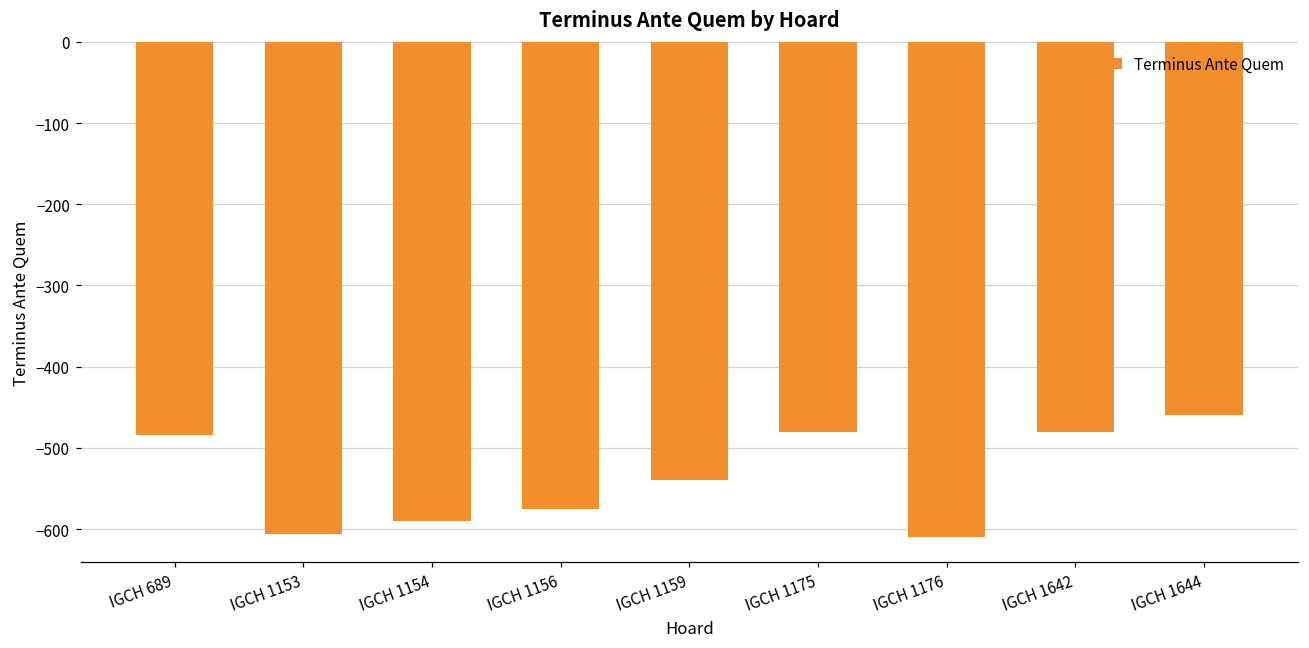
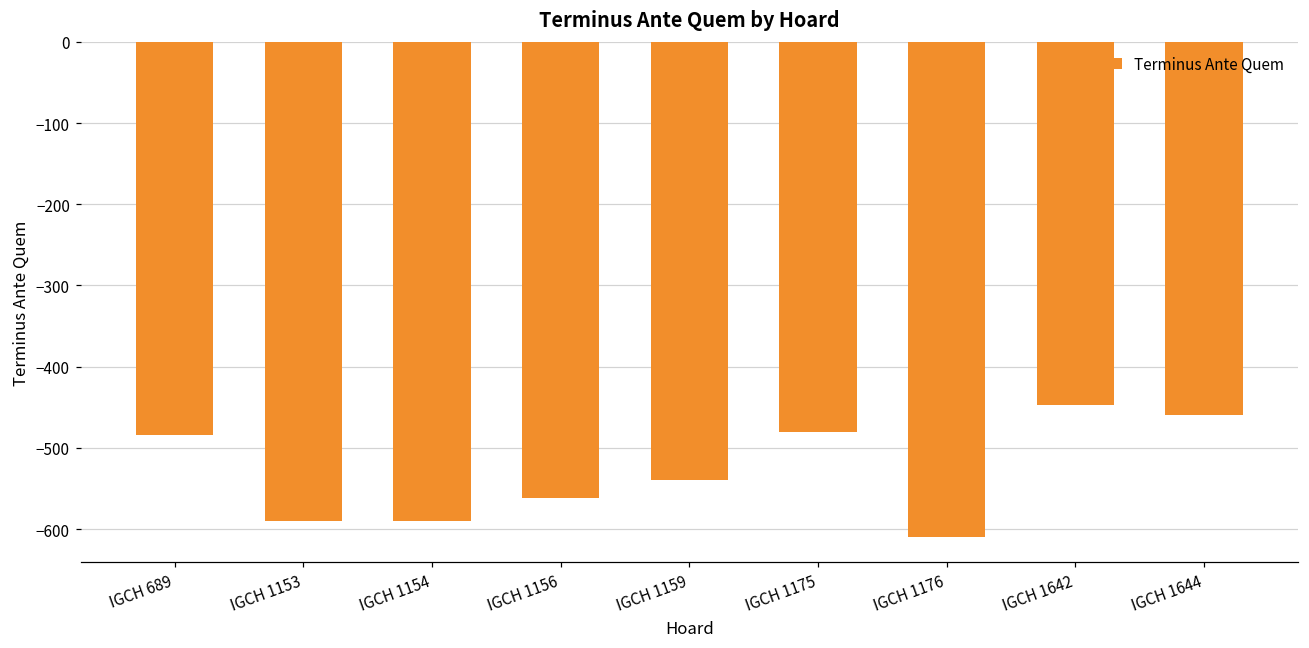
  {
    "IGCH 689": -480,
-   "IGCH 1153": -610,
+   "IGCH 1153": -590,
    "IGCH 1154": -590,
-   "IGCH 1156": -580,
+   "IGCH 1156": -560,
    "IGCH 1159": -540,
    "IGCH 1175": -480,
    "IGCH 1176": -610,
-   "IGCH 1642": -480,
+   "IGCH 1642": -450,
    "IGCH 1644": -460
  }
